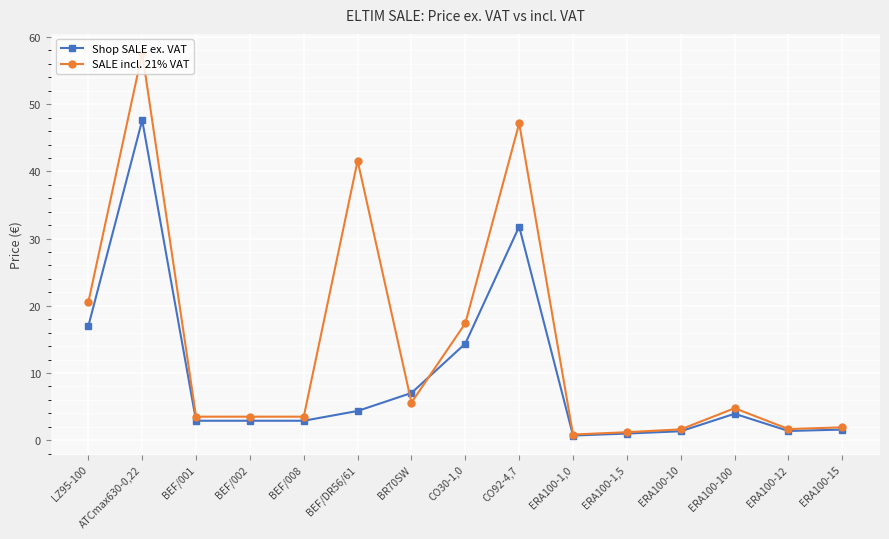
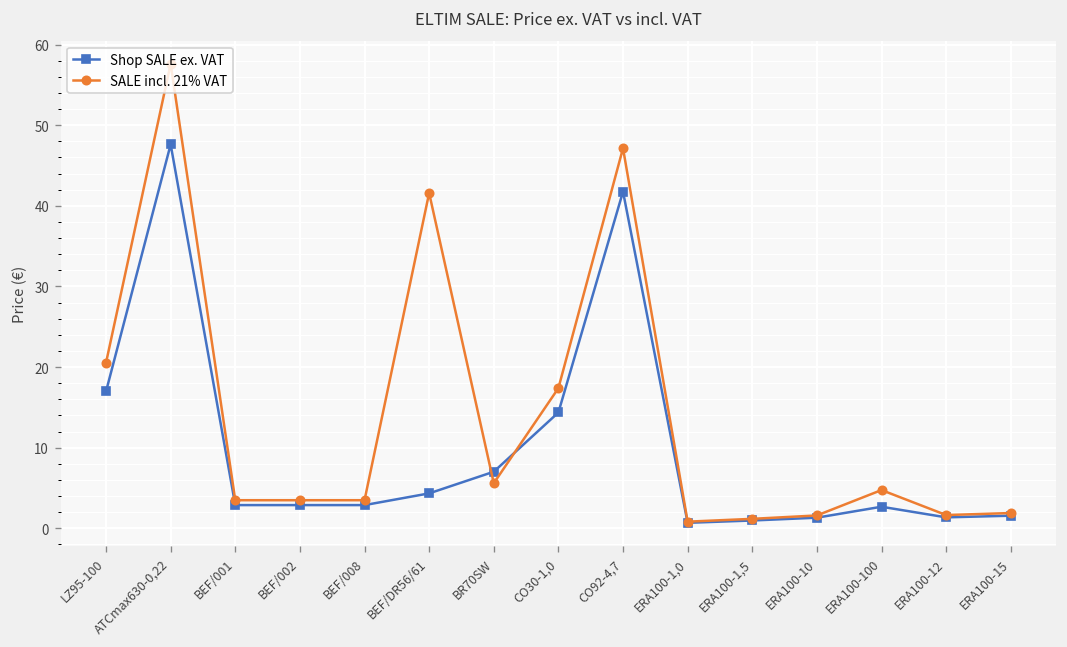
  {
    "Shop SALE ex. VAT": {
      "LZ95-100": 17,
      "ATCmax630-0,22": 48,
      "BEF/001": 3,
      "BEF/002": 3,
      "BEF/008": 3,
      "BEF/DR56/61": 4,
      "BR70SW": 7,
      "CO30-1,0": 14,
-     "CO92-4,7": 32,
-     "ERA100-100": 4
+     "CO92-4,7": 42,
+     "ERA100-100": 3
    },
    "SALE incl. 21% VAT": {
      "LZ95-100": 21,
      "BEF/001": 3,
      "BEF/002": 3,
      "BEF/008": 3,
      "BEF/DR56/61": 42,
      "BR70SW": 6,
      "CO30-1,0": 17,
      "CO92-4,7": 47,
      "ERA100-100": 5
    }
  }
